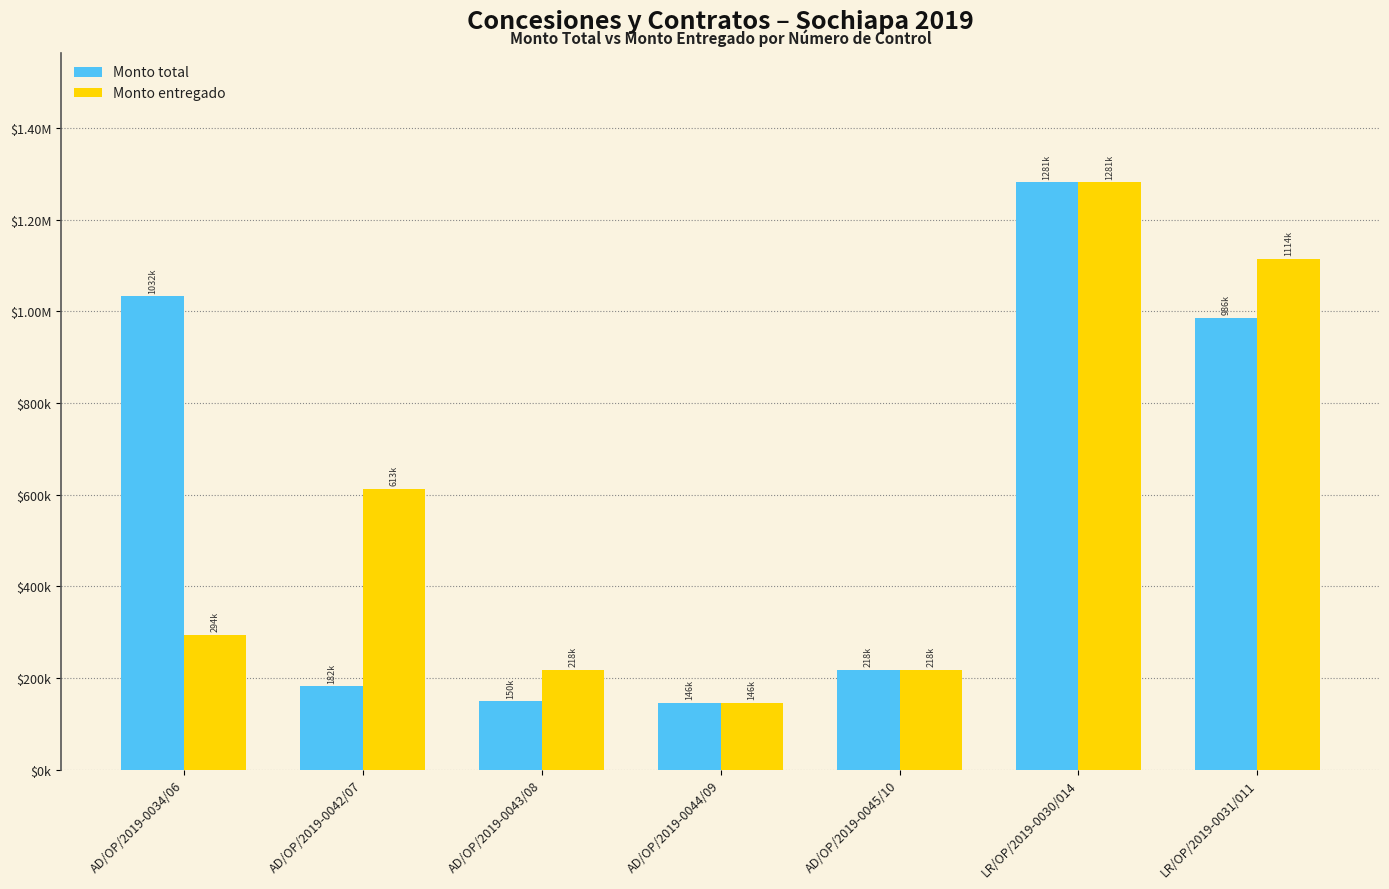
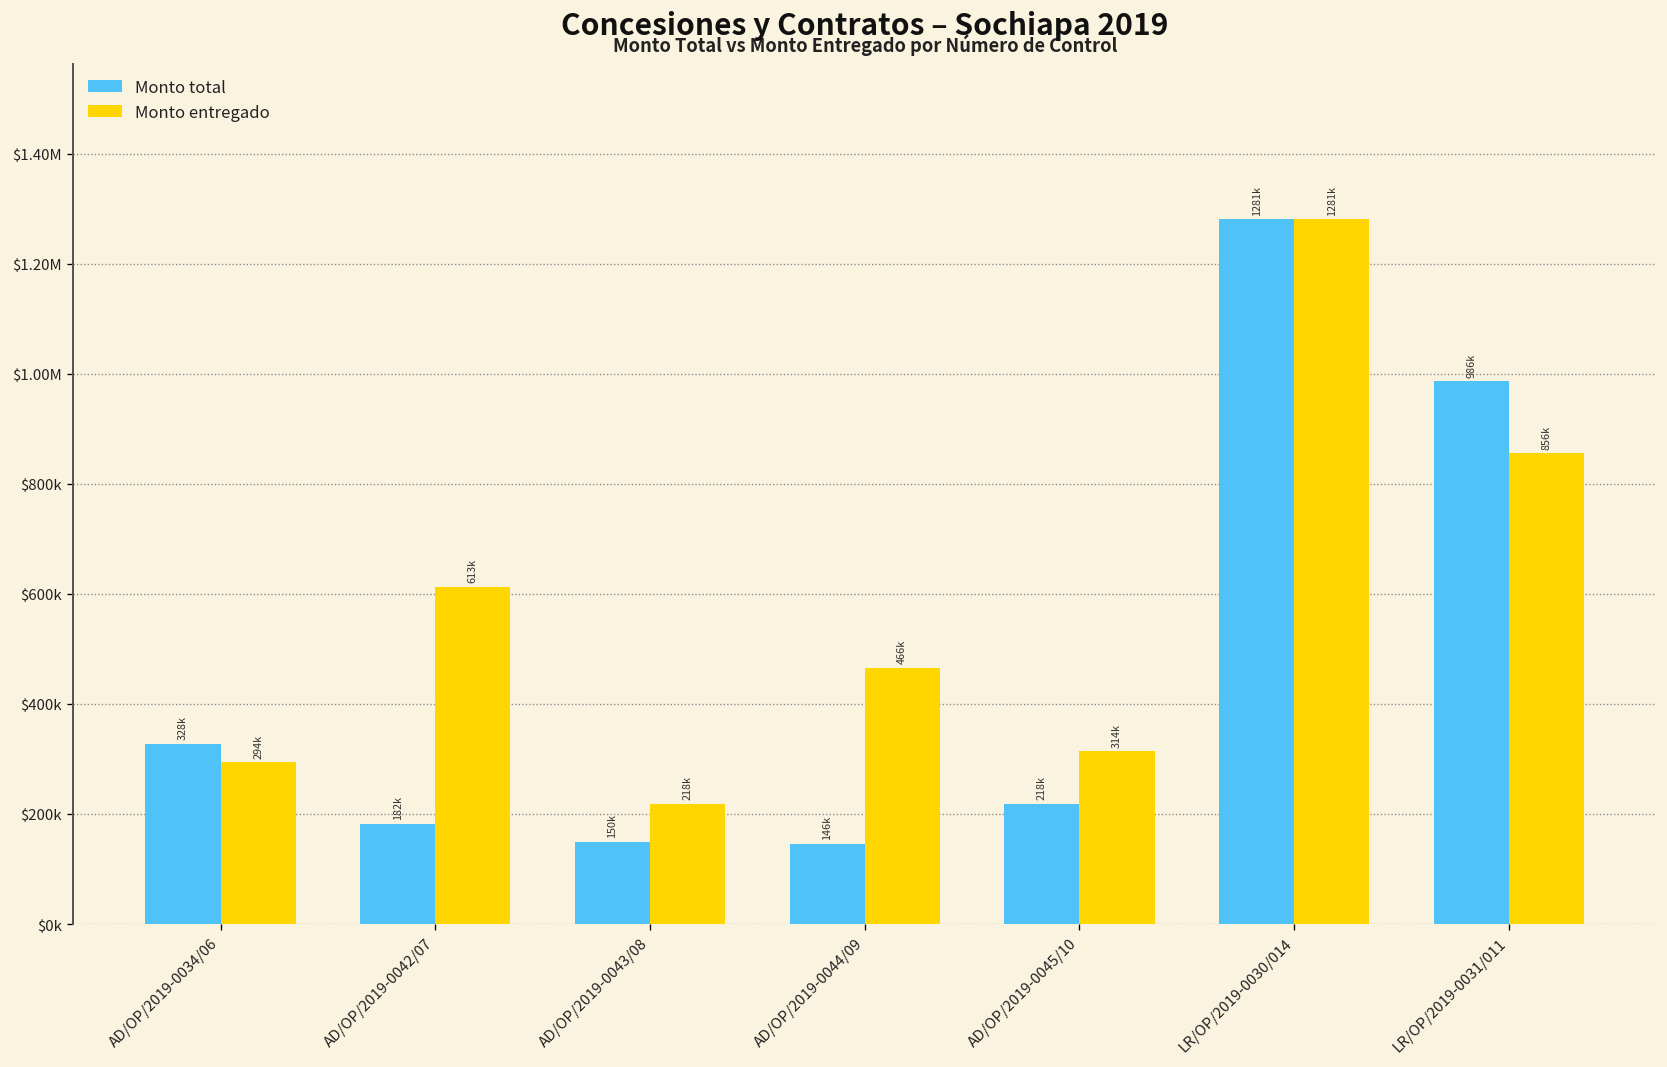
  {
    "Monto total": {
-     "AD/OP/2019-0034/06": "1032k",
+     "AD/OP/2019-0034/06": "328k",
      "AD/OP/2019-0042/07": "182k",
      "AD/OP/2019-0043/08": "150k",
      "AD/OP/2019-0044/09": "146k",
      "AD/OP/2019-0045/10": "218k",
      "LR/OP/2019-0030/014": "1281k",
      "LR/OP/2019-0031/011": "986k"
    },
    "Monto entregado": {
      "AD/OP/2019-0034/06": "294k",
      "AD/OP/2019-0042/07": "613k",
      "AD/OP/2019-0043/08": "218k",
-     "AD/OP/2019-0044/09": "146k",
-     "AD/OP/2019-0045/10": "218k",
+     "AD/OP/2019-0044/09": "466k",
+     "AD/OP/2019-0045/10": "314k",
      "LR/OP/2019-0030/014": "1281k",
-     "LR/OP/2019-0031/011": "1114k"
+     "LR/OP/2019-0031/011": "856k"
    }
  }
